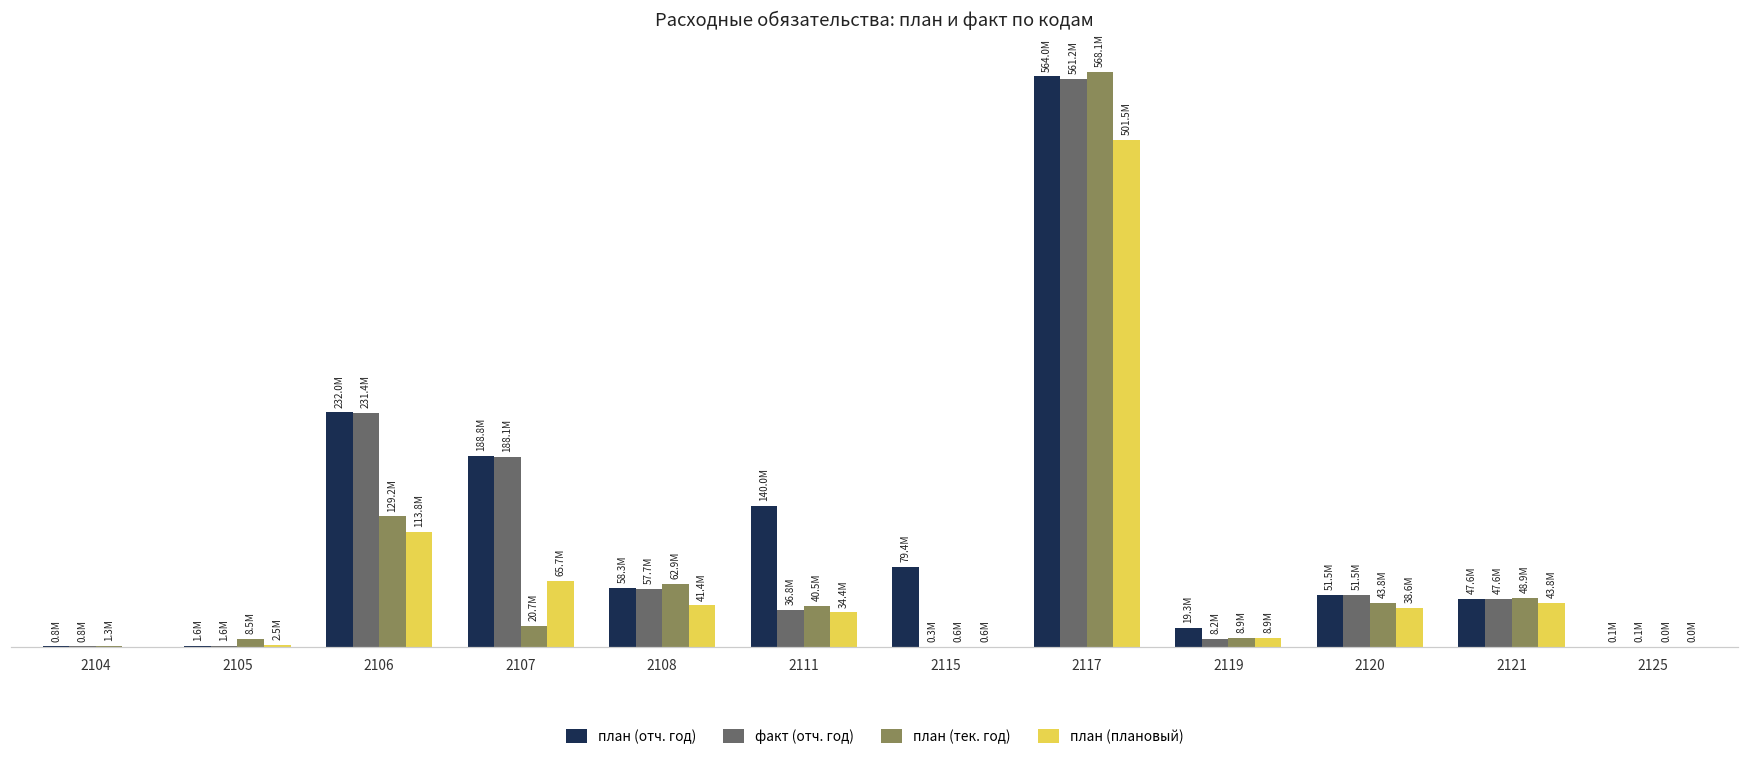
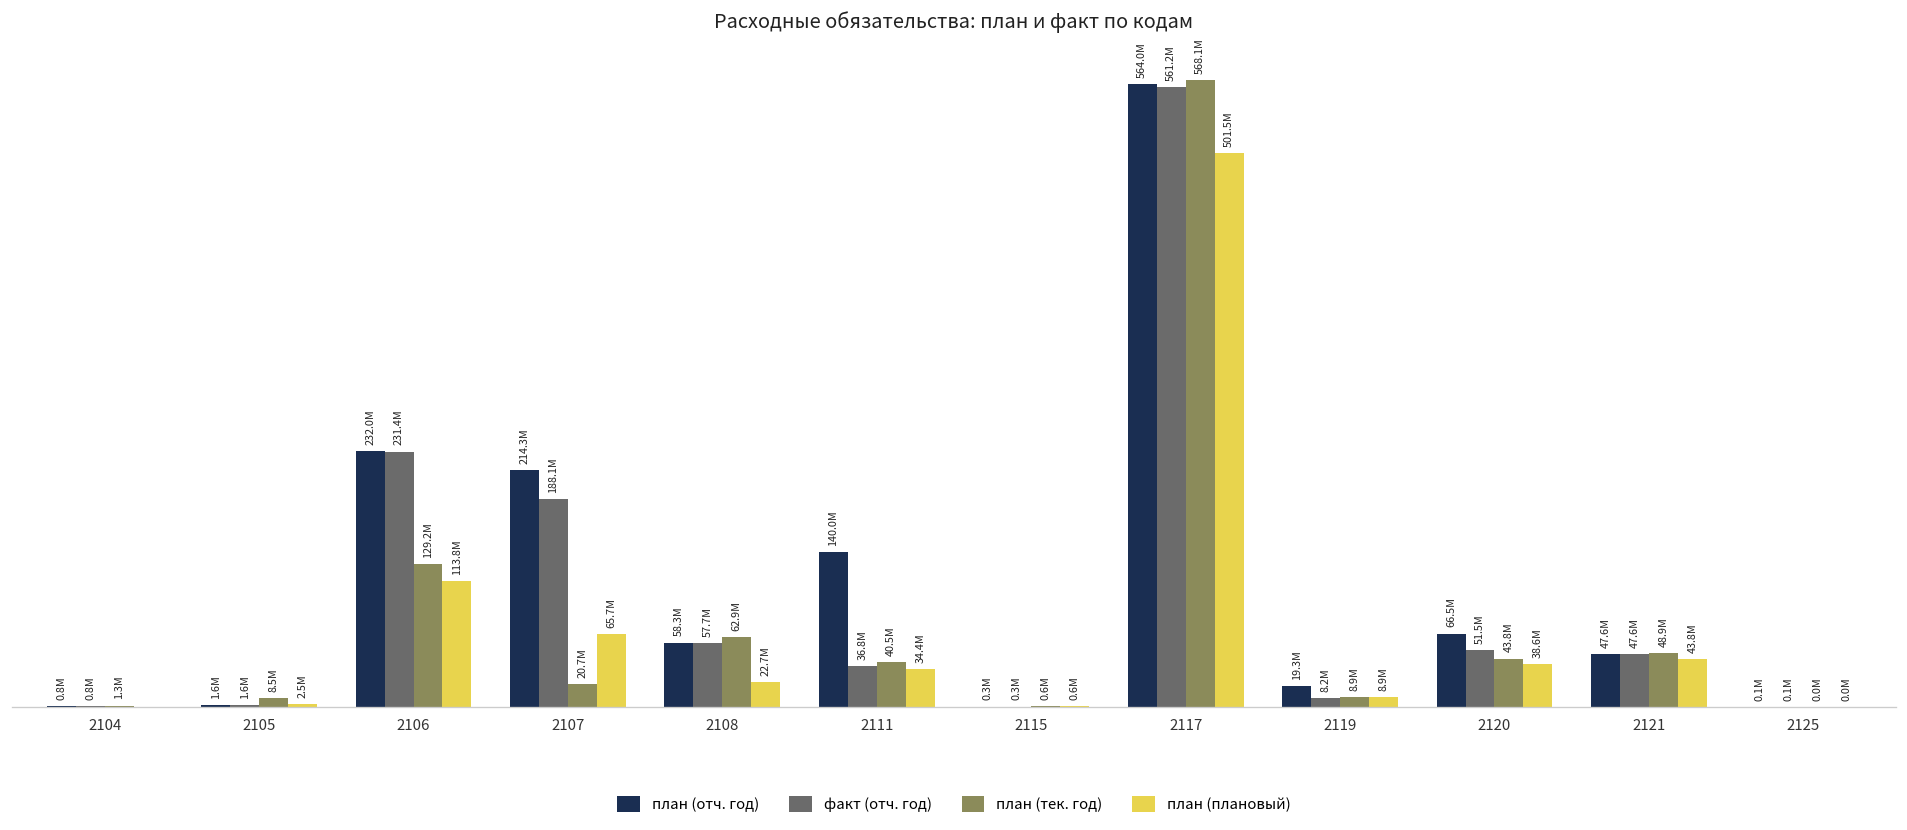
  {
    "план (отч. год)": {
      "2104": "0.8M",
      "2105": "1.6M",
      "2106": "232.0M",
-     "2107": "188.8M",
+     "2107": "214.3M",
      "2108": "58.3M",
      "2111": "140.0M",
-     "2115": "79.4M",
+     "2115": "0.3M",
      "2117": "564.0M",
      "2119": "19.3M",
-     "2120": "51.5M",
+     "2120": "66.5M",
      "2121": "47.6M",
      "2125": "0.1M"
    },
    "план (плановый)": {
      "2105": "2.5M",
      "2106": "113.8M",
      "2107": "65.7M",
-     "2108": "41.4M",
+     "2108": "22.7M",
      "2111": "34.4M",
      "2115": "0.6M",
      "2117": "501.5M",
      "2119": "8.9M",
      "2120": "38.6M",
      "2121": "43.8M"
    }
  }
